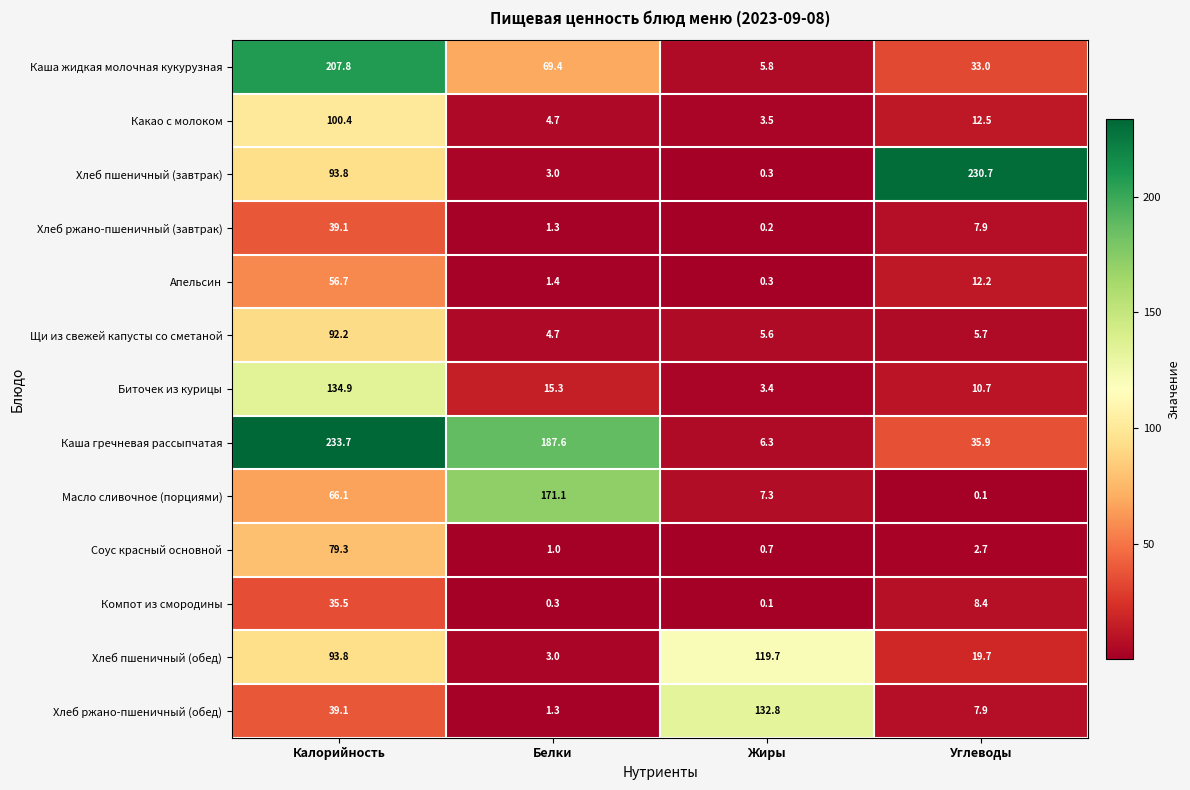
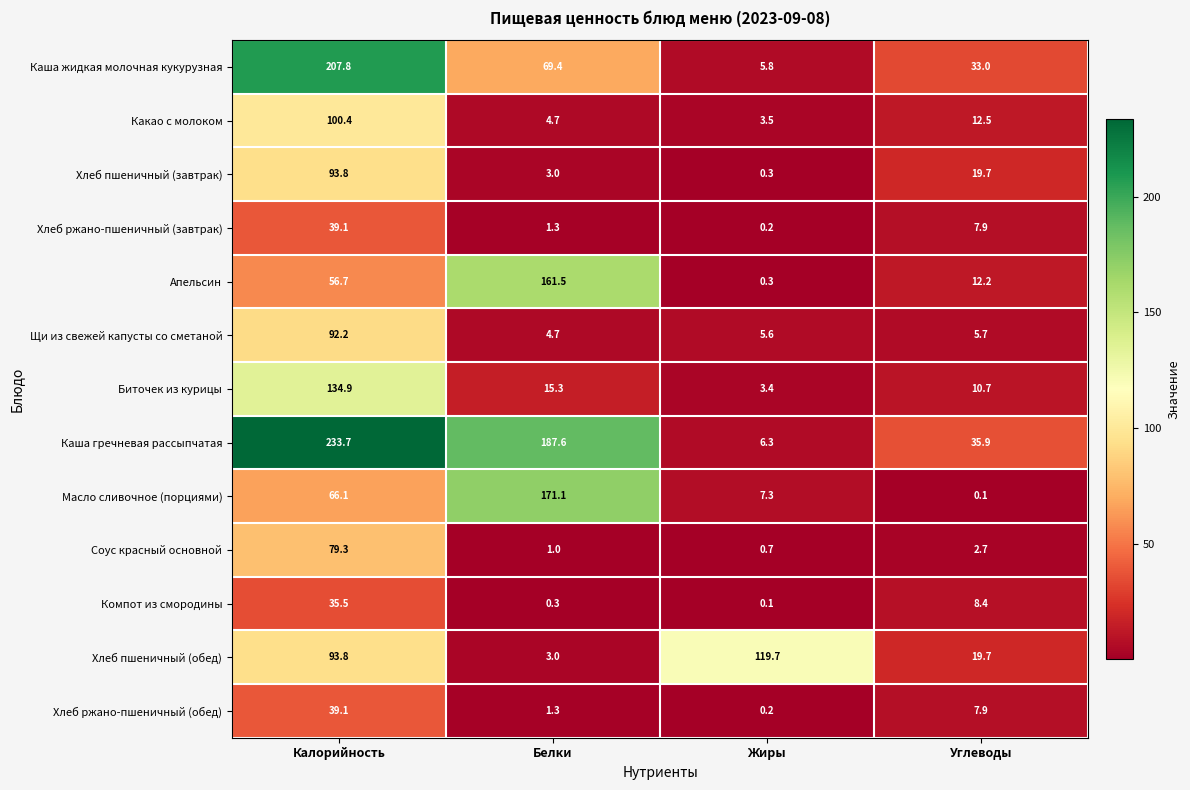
  {
    "Каша жидкая молочная кукурузная": {
      "Калорийность": 207.8,
      "Белки": 69.4,
      "Жиры": 5.8,
      "Углеводы": 33.0
    },
    "Какао с молоком": {
      "Калорийность": 100.4,
      "Белки": 4.7,
      "Жиры": 3.5,
      "Углеводы": 12.5
    },
    "Хлеб пшеничный (завтрак)": {
      "Калорийность": 93.8,
      "Белки": 3.0,
      "Жиры": 0.3,
-     "Углеводы": 230.7
+     "Углеводы": 19.7
    },
    "Хлеб ржано-пшеничный (завтрак)": {
      "Калорийность": 39.1,
      "Белки": 1.3,
      "Жиры": 0.2,
      "Углеводы": 7.9
    },
    "Апельсин": {
      "Калорийность": 56.7,
-     "Белки": 1.4,
+     "Белки": 161.5,
      "Жиры": 0.3,
      "Углеводы": 12.2
    },
    "Щи из свежей капусты со сметаной": {
      "Калорийность": 92.2,
      "Белки": 4.7,
      "Жиры": 5.6,
      "Углеводы": 5.7
    },
    "Биточек из курицы": {
      "Калорийность": 134.9,
      "Белки": 15.3,
      "Жиры": 3.4,
      "Углеводы": 10.7
    },
    "Каша гречневая рассыпчатая": {
      "Калорийность": 233.7,
      "Белки": 187.6,
      "Жиры": 6.3,
      "Углеводы": 35.9
    },
    "Масло сливочное (порциями)": {
      "Калорийность": 66.1,
      "Белки": 171.1,
      "Жиры": 7.3,
      "Углеводы": 0.1
    },
    "Соус красный основной": {
      "Калорийность": 79.3,
      "Белки": 1.0,
      "Жиры": 0.7,
      "Углеводы": 2.7
    },
    "Компот из смородины": {
      "Калорийность": 35.5,
      "Белки": 0.3,
      "Жиры": 0.1,
      "Углеводы": 8.4
    },
    "Хлеб пшеничный (обед)": {
      "Калорийность": 93.8,
      "Белки": 3.0,
      "Жиры": 119.7,
      "Углеводы": 19.7
    },
    "Хлеб ржано-пшеничный (обед)": {
      "Калорийность": 39.1,
      "Белки": 1.3,
-     "Жиры": 132.8,
+     "Жиры": 0.2,
      "Углеводы": 7.9
    }
  }
